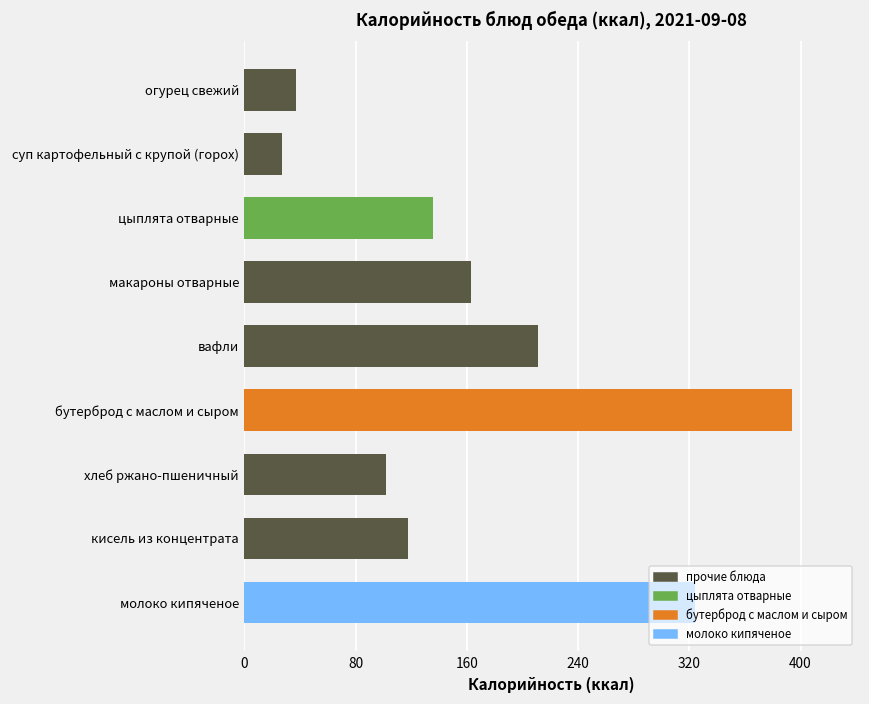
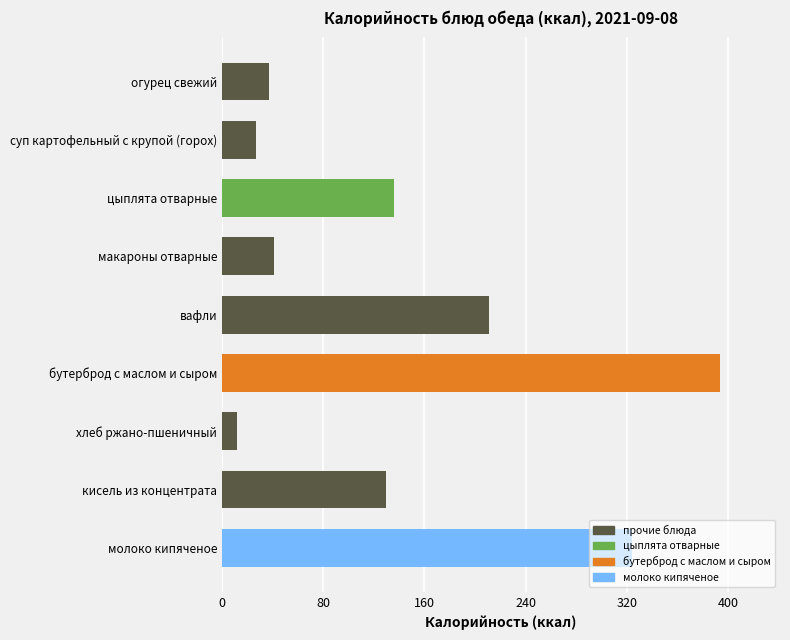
  {
    "огурец свежий": 37,
    "суп картофельный с крупой (горох)": 27,
    "цыплята отварные": 136,
-   "макароны отварные": 163,
+   "макароны отварные": 41,
    "вафли": 211,
    "бутерброд с маслом и сыром": 394,
-   "хлеб ржано-пшеничный": 102,
-   "кисель из концентрата": 118
+   "хлеб ржано-пшеничный": 12,
+   "кисель из концентрата": 130
  }
